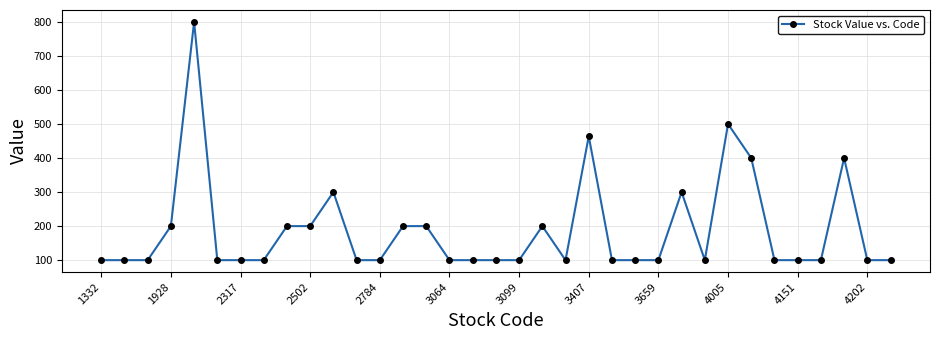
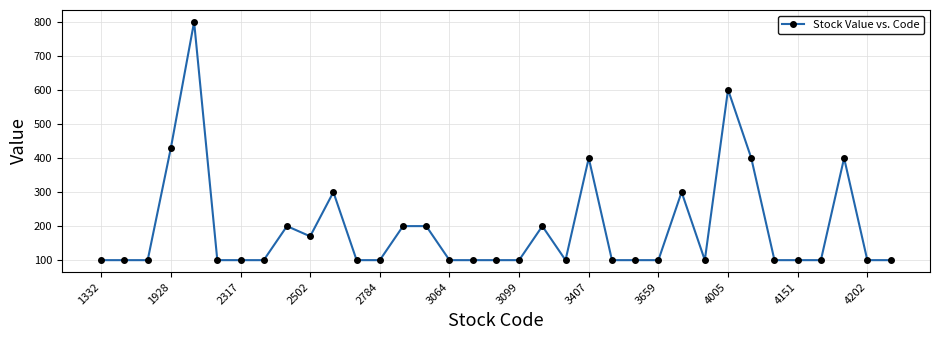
  {
    "1332": 100,
-   "1928": 200,
+   "1928": 430,
    "2317": 100,
-   "2502": 200,
+   "2502": 170,
    "2784": 100,
    "3064": 100,
    "3099": 100,
-   "3407": 460,
+   "3407": 400,
    "3659": 100,
-   "4005": 500,
+   "4005": 600,
    "4151": 100,
    "4202": 100
  }
